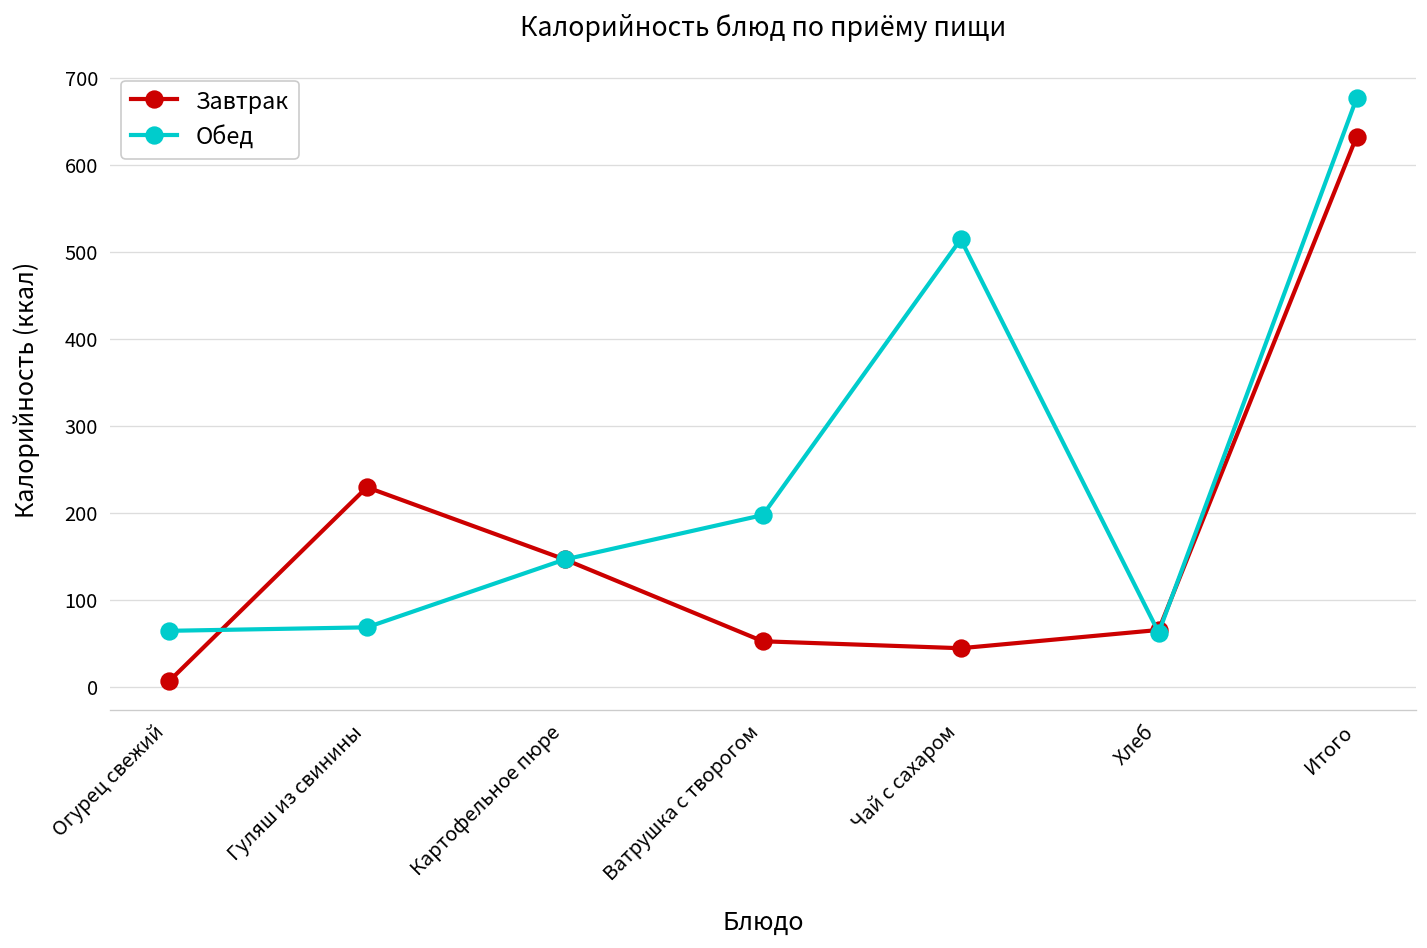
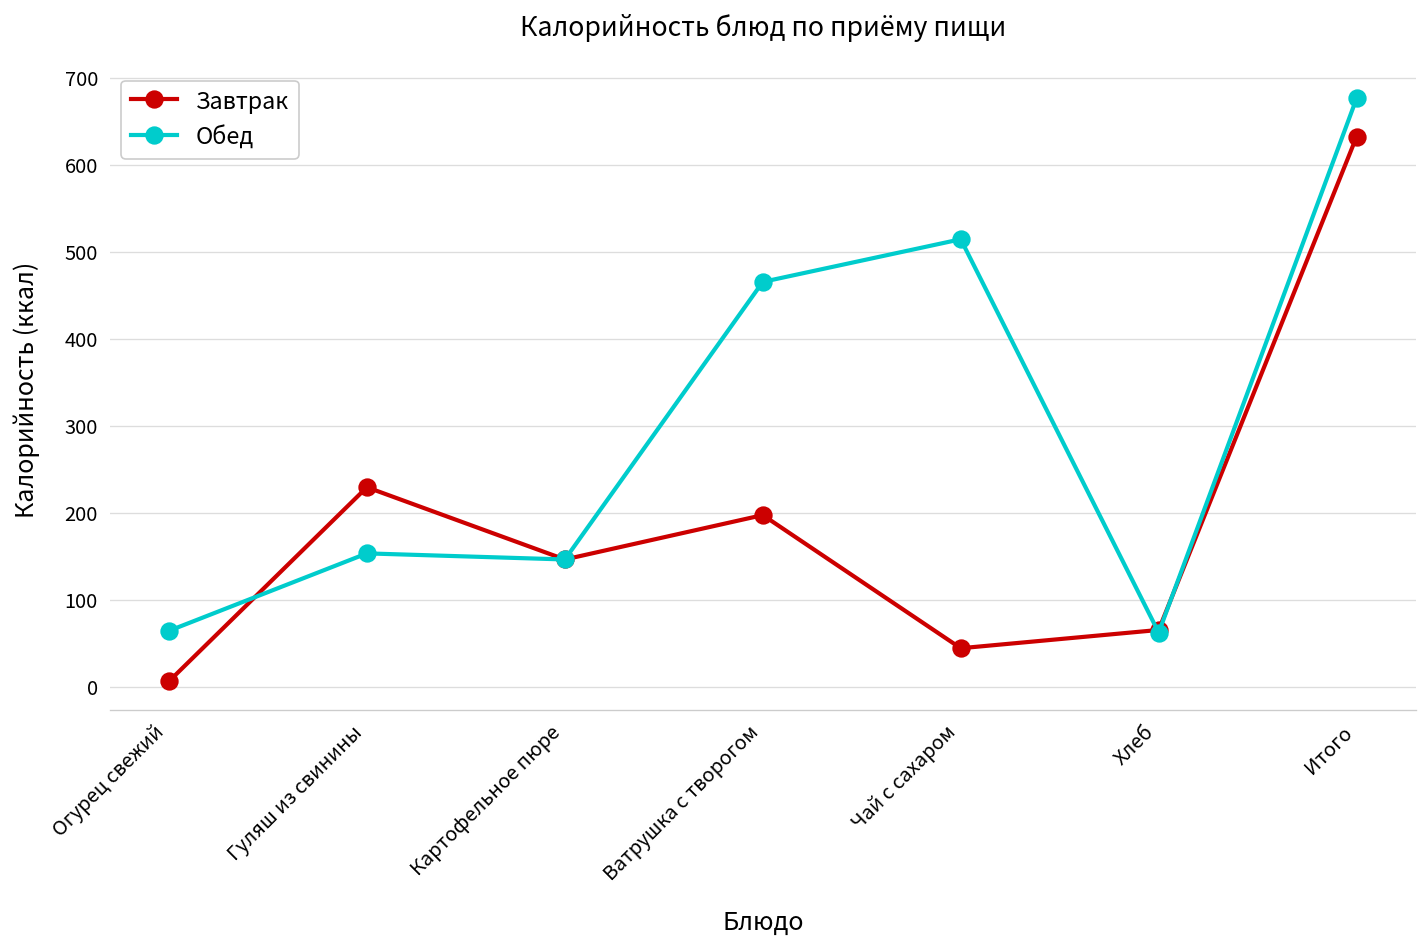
  {
    "Завтрак": {
      "Огурец свежий": 10,
      "Гуляш из свинины": 230,
-     "Ватрушка с творогом": 50,
+     "Ватрушка с творогом": 200,
      "Чай с сахаром": 50,
      "Итого": 630
    },
    "Обед": {
      "Огурец свежий": 70,
-     "Гуляш из свинины": 70,
-     "Ватрушка с творогом": 200,
+     "Гуляш из свинины": 150,
+     "Ватрушка с творогом": 470,
      "Чай с сахаром": 520,
      "Итого": 680
    }
  }
